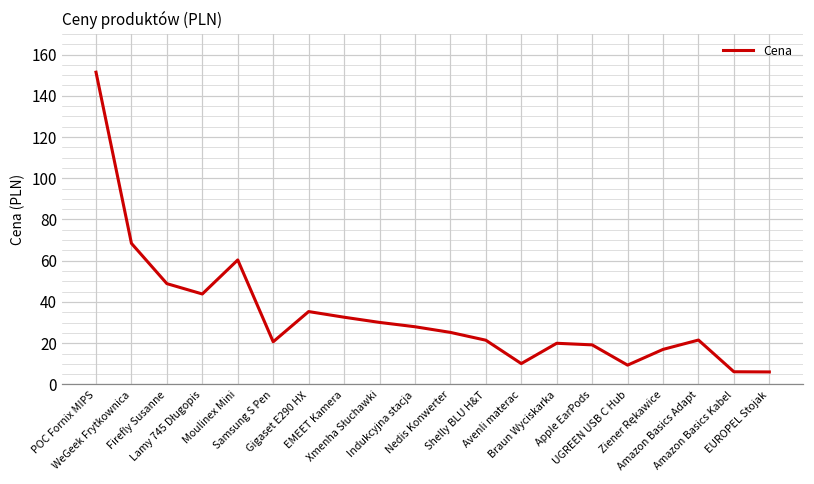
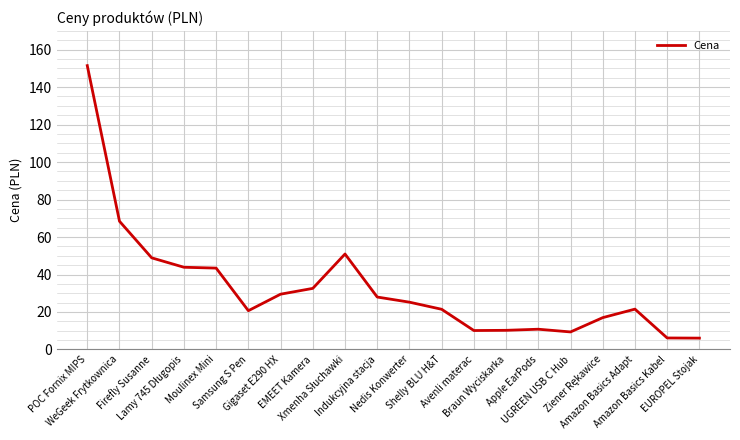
  {
    "POC Fornix MIPS": 151,
    "WeGeek Frytkownica": 68,
    "Firefly Susanne": 49,
    "Lamy 745 Długopis": 44,
-   "Moulinex Mini": 60,
+   "Moulinex Mini": 43,
    "Samsung S Pen": 21,
-   "Gigaset E290 HX": 35,
+   "Gigaset E290 HX": 30,
    "EMEET Kamera": 33,
-   "Xmenha Słuchawki": 30,
+   "Xmenha Słuchawki": 51,
    "Indukcyjna stacja": 28,
    "Nedis Konwerter": 25,
    "Shelly BLU H&T": 21,
    "Avenli materac": 10,
-   "Braun Wyciskarka": 20,
-   "Apple EarPods": 19,
+   "Braun Wyciskarka": 10,
+   "Apple EarPods": 11,
    "UGREEN USB C Hub": 9,
    "Ziener Rękawice": 17,
    "Amazon Basics Adapt": 22,
    "Amazon Basics Kabel": 6,
    "EUROPEL Stojak": 6
  }
